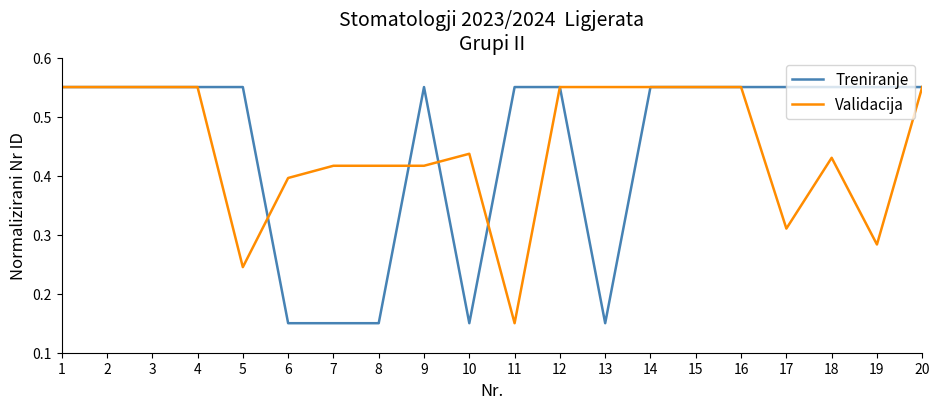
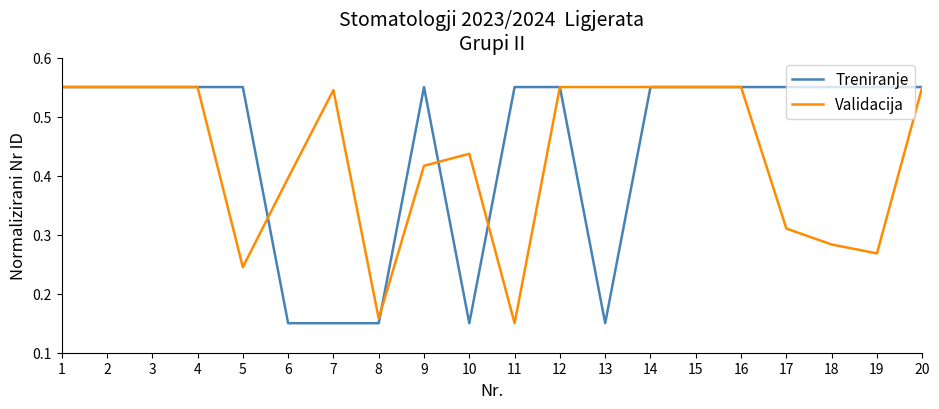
  {
    "Treniranje": {
      "5": 0.55,
      "6": 0.15,
      "7": 0.15,
      "8": 0.15,
      "9": 0.55,
      "10": 0.15,
      "11": 0.55,
      "13": 0.15
    },
    "Validacija": {
      "5": 0.24,
      "6": 0.40,
-     "7": 0.42,
-     "8": 0.42,
+     "7": 0.54,
+     "8": 0.16,
      "9": 0.42,
      "10": 0.44,
      "11": 0.15,
      "13": 0.55,
      "17": 0.31,
-     "18": 0.43,
-     "19": 0.28
+     "18": 0.28,
+     "19": 0.27
    }
  }
